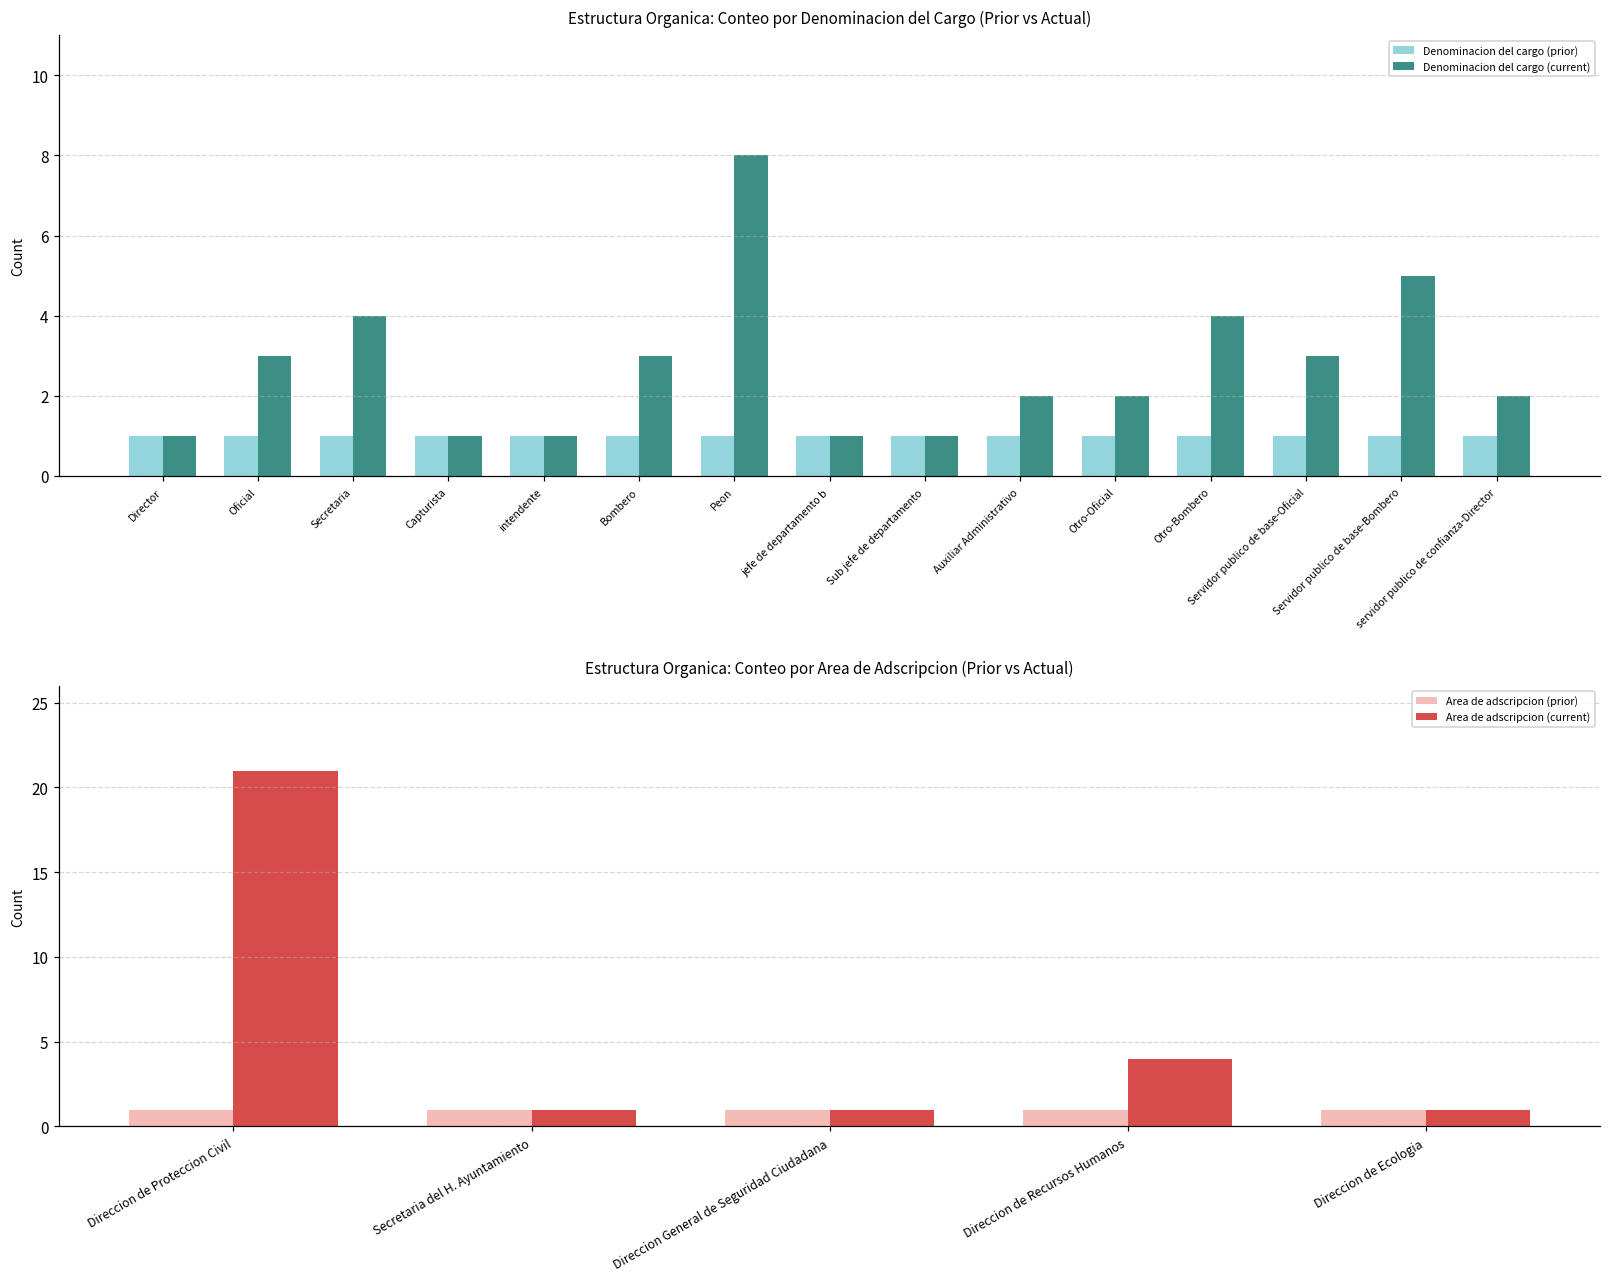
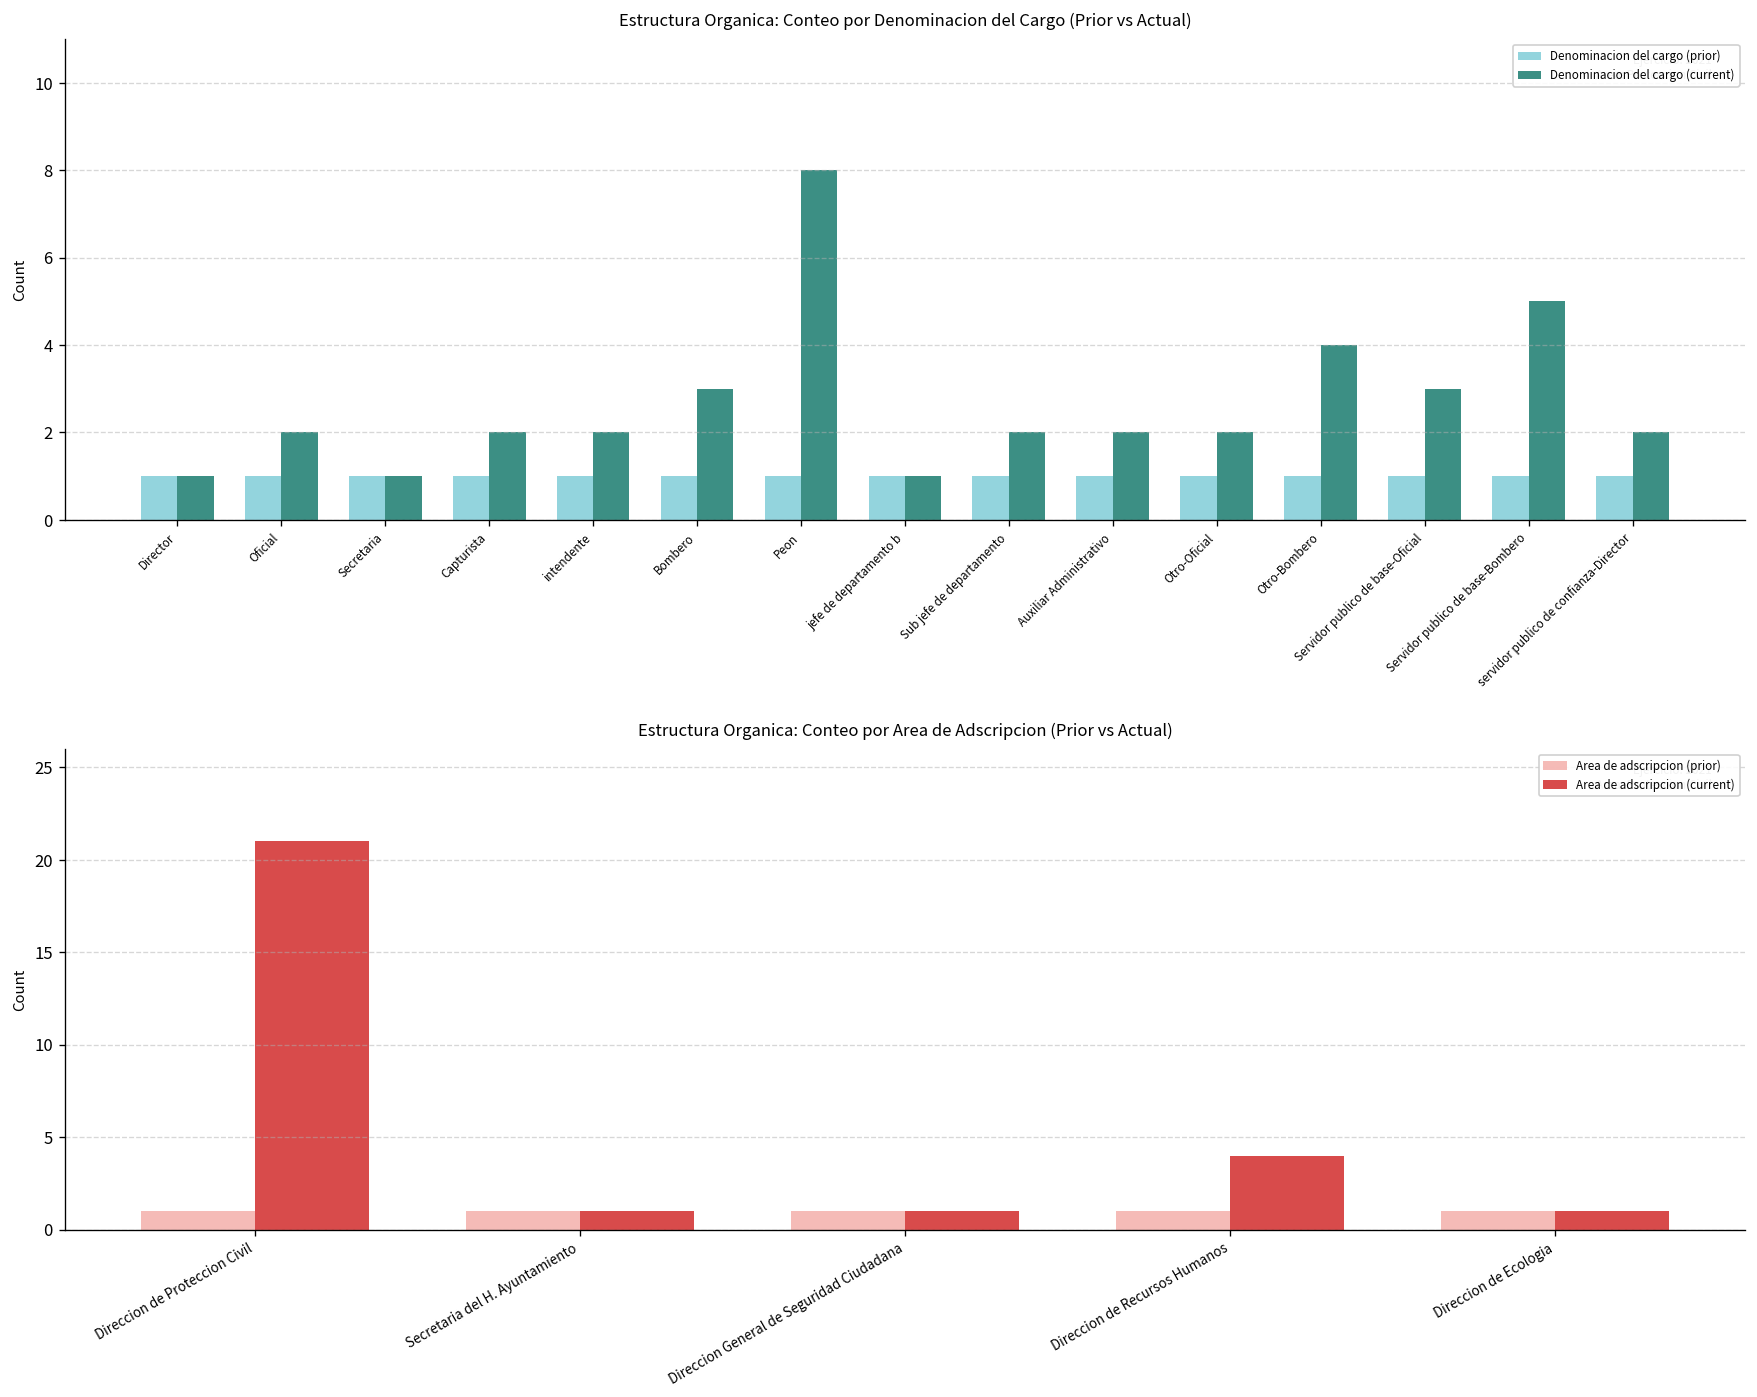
  {
    "Estructura Organica: Conteo por Denominacion del Cargo (Prior vs Actual)": {
      "Denominacion del cargo (prior)": {
        "Director": 1,
        "Oficial": 1,
        "Secretaria": 1,
        "Capturista": 1,
        "intendente": 1,
        "Bombero": 1,
        "Peon": 1,
        "jefe de departamento b": 1,
        "Sub jefe de departamento": 1,
        "Auxiliar Administrativo": 1,
        "Otro-Oficial": 1,
        "Otro-Bombero": 1,
        "Servidor publico de base-Oficial": 1,
        "Servidor publico de base-Bombero": 1,
        "servidor publico de confianza-Director": 1
      },
      "Denominacion del cargo (current)": {
        "Director": 1,
-       "Oficial": 3,
-       "Secretaria": 4,
-       "Capturista": 1,
-       "intendente": 1,
+       "Oficial": 2,
+       "Secretaria": 1,
+       "Capturista": 2,
+       "intendente": 2,
        "Bombero": 3,
        "Peon": 8,
        "jefe de departamento b": 1,
-       "Sub jefe de departamento": 1,
+       "Sub jefe de departamento": 2,
        "Auxiliar Administrativo": 2,
        "Otro-Oficial": 2,
        "Otro-Bombero": 4,
        "Servidor publico de base-Oficial": 3,
        "Servidor publico de base-Bombero": 5,
        "servidor publico de confianza-Director": 2
      }
    },
    "Estructura Organica: Conteo por Area de Adscripcion (Prior vs Actual)": {
      "Area de adscripcion (prior)": {
        "Direccion de Proteccion Civil": 1.0,
        "Secretaria del H. Ayuntamiento": 1.0,
        "Direccion General de Seguridad Ciudadana": 1.0,
        "Direccion de Recursos Humanos": 1.0,
        "Direccion de Ecologia": 1.0
      },
      "Area de adscripcion (current)": {
        "Direccion de Proteccion Civil": 21.0,
        "Secretaria del H. Ayuntamiento": 1.0,
        "Direccion General de Seguridad Ciudadana": 1.0,
        "Direccion de Recursos Humanos": 4.0,
        "Direccion de Ecologia": 1.0
      }
    }
  }
